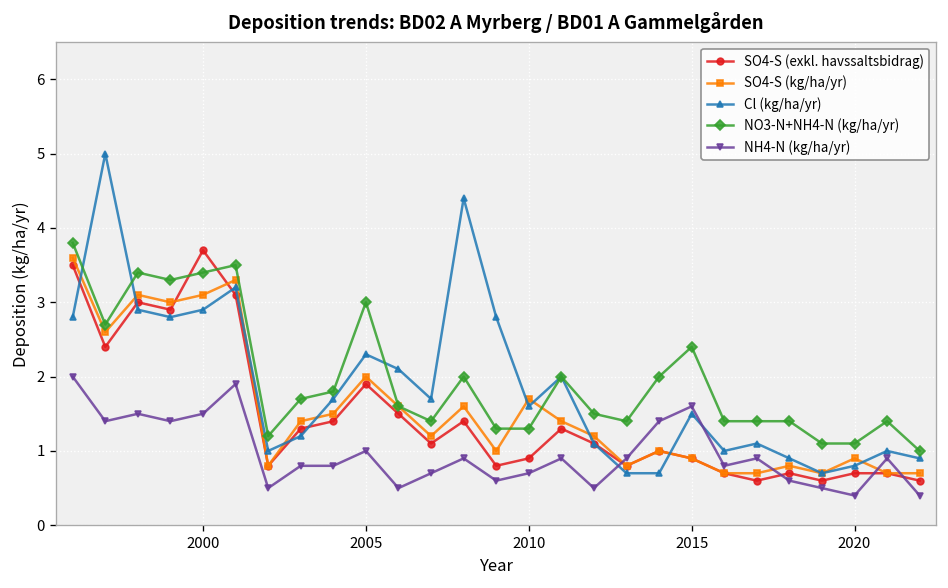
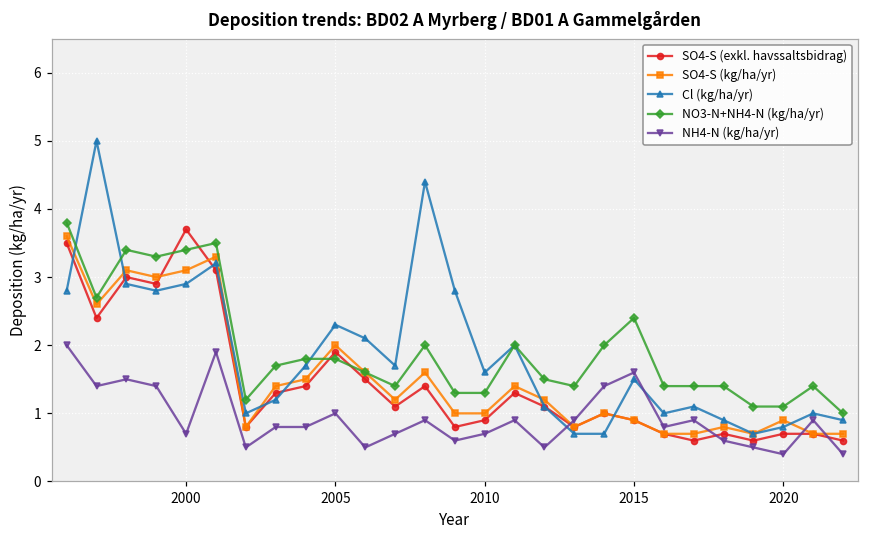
  {
    "SO4-S (exkl. havssaltsbidrag)": {
      "2000": 3.7,
      "2005": 1.9,
      "2010": 0.9,
      "2020": 0.7
    },
    "SO4-S (kg/ha/yr)": {
      "2000": 3.1,
      "2005": 2.0,
-     "2010": 1.7,
+     "2010": 1.0,
      "2020": 0.9
    },
    "Cl (kg/ha/yr)": {
      "2000": 2.9,
      "2005": 2.3,
      "2010": 1.6,
      "2015": 1.5,
      "2020": 0.8
    },
    "NO3-N+NH4-N (kg/ha/yr)": {
      "2000": 3.4,
-     "2005": 3.0,
+     "2005": 1.8,
      "2010": 1.3,
      "2015": 2.4,
      "2020": 1.1
    },
    "NH4-N (kg/ha/yr)": {
-     "2000": 1.5,
+     "2000": 0.7,
      "2005": 1.0,
      "2010": 0.7,
      "2015": 1.6,
      "2020": 0.4
    }
  }
